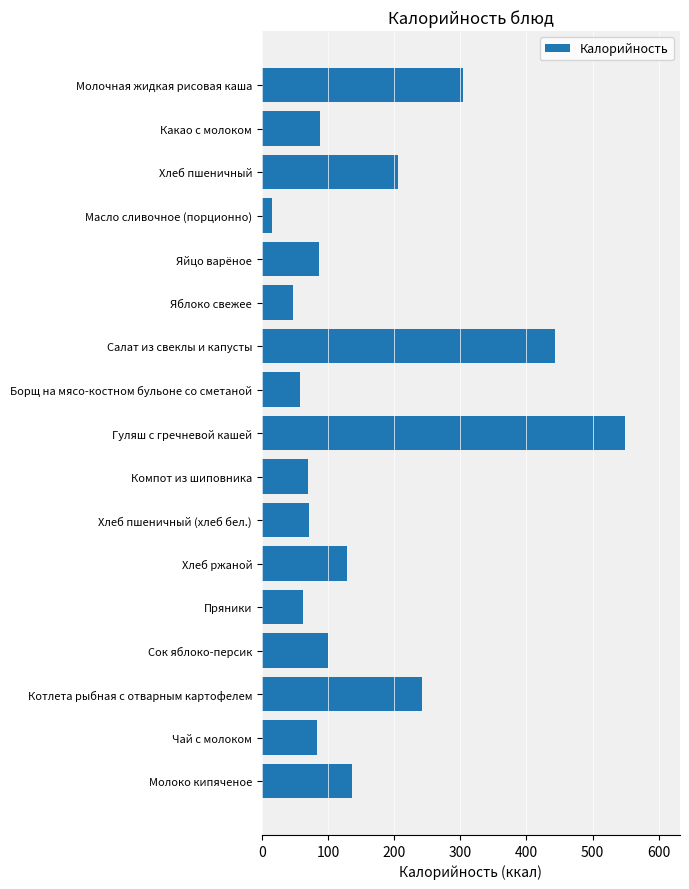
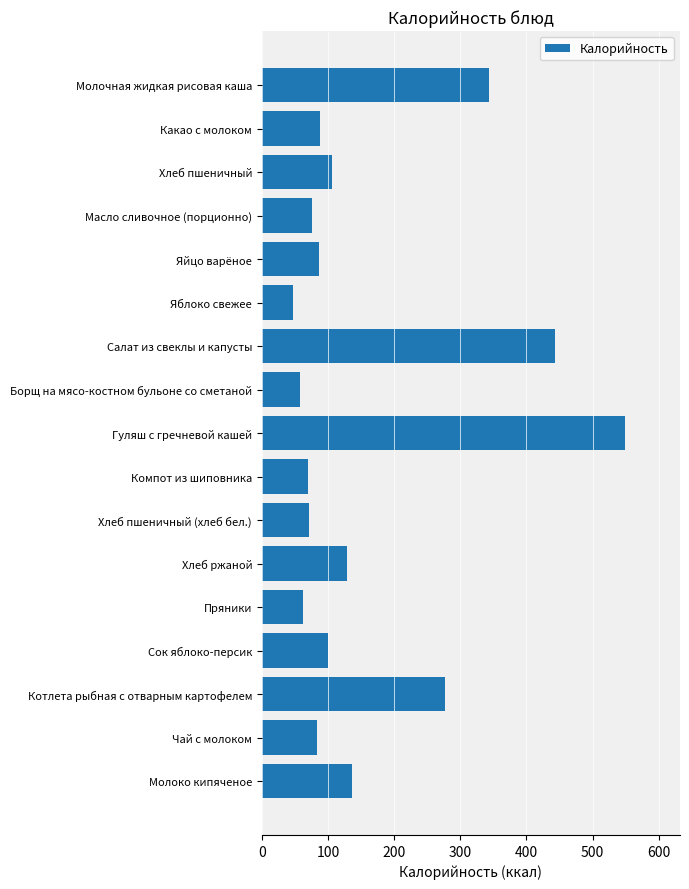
  {
-   "Молочная жидкая рисовая каша": 300,
+   "Молочная жидкая рисовая каша": 340,
    "Какао с молоком": 90,
-   "Хлеб пшеничный": 210,
-   "Масло сливочное (порционно)": 20,
+   "Хлеб пшеничный": 110,
+   "Масло сливочное (порционно)": 80,
    "Яйцо варёное": 90,
    "Яблоко свежее": 50,
    "Салат из свеклы и капусты": 440,
    "Борщ на мясо-костном бульоне со сметаной": 60,
    "Гуляш с гречневой кашей": 550,
    "Компот из шиповника": 70,
    "Хлеб пшеничный (хлеб бел.)": 70,
    "Хлеб ржаной": 130,
    "Пряники": 60,
    "Сок яблоко-персик": 100,
-   "Котлета рыбная с отварным картофелем": 240,
+   "Котлета рыбная с отварным картофелем": 280,
    "Чай с молоком": 80,
    "Молоко кипяченое": 140
  }
